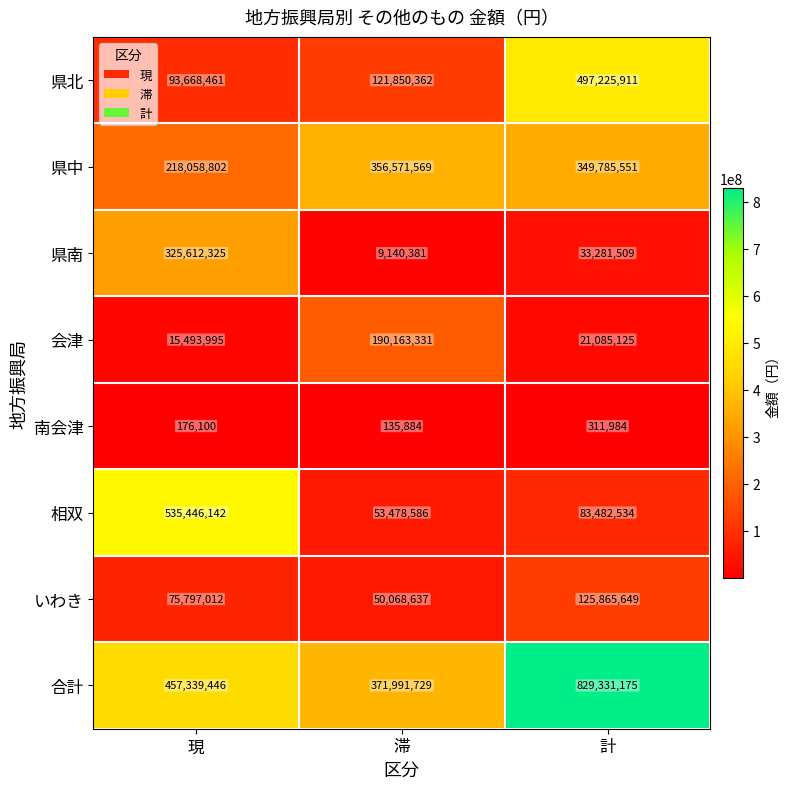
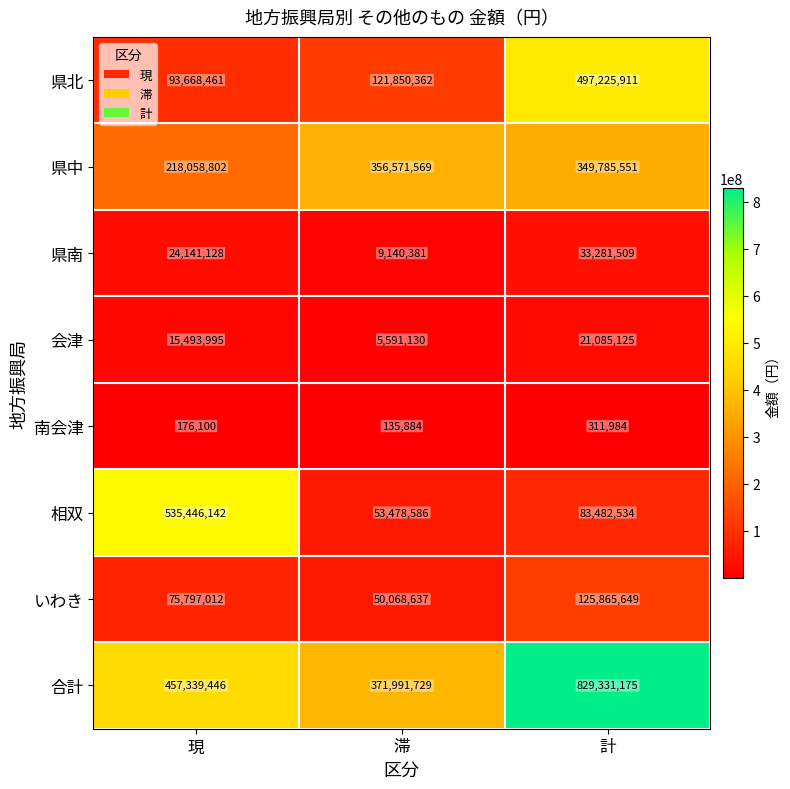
  {
    "県南": {
-     "現": "325,612,325"
+     "現": "24,141,128"
    },
    "会津": {
-     "滞": "190,163,331"
+     "滞": "5,591,130"
    }
  }
